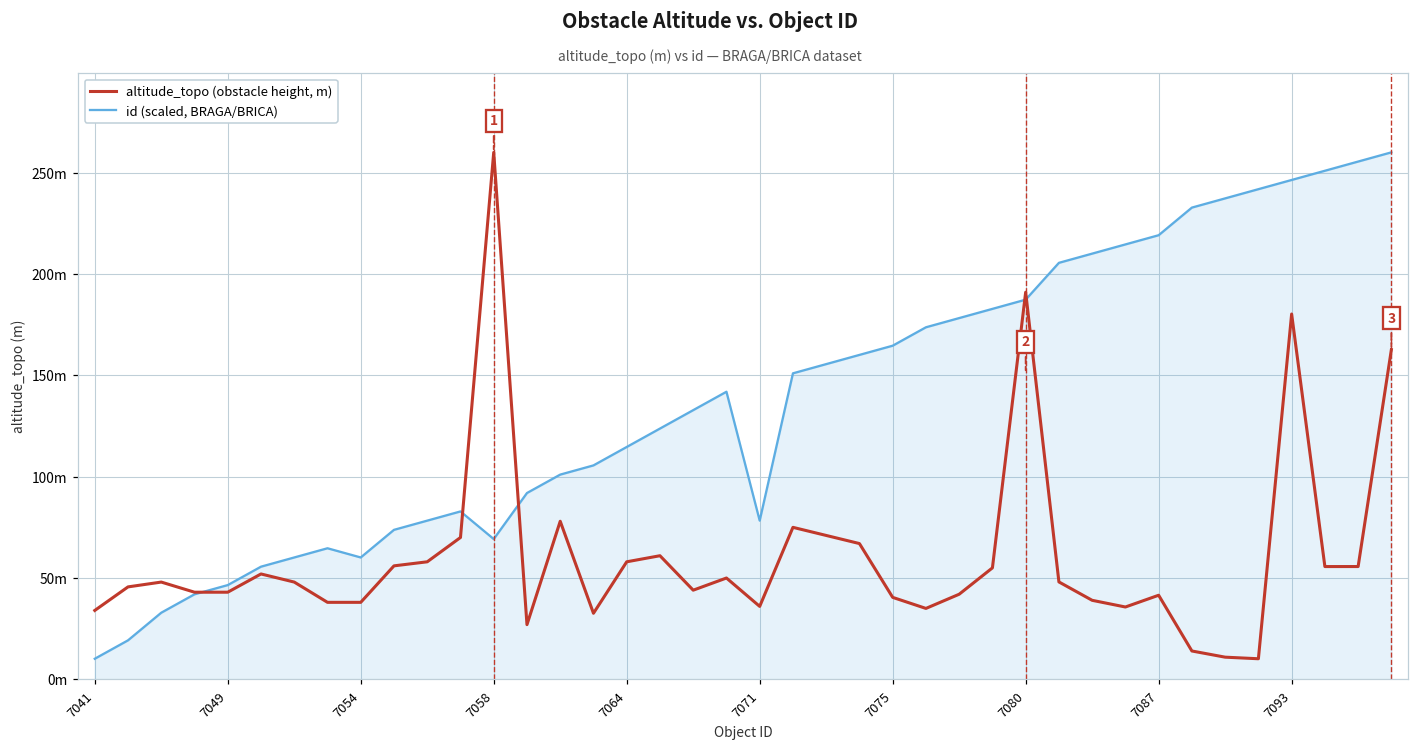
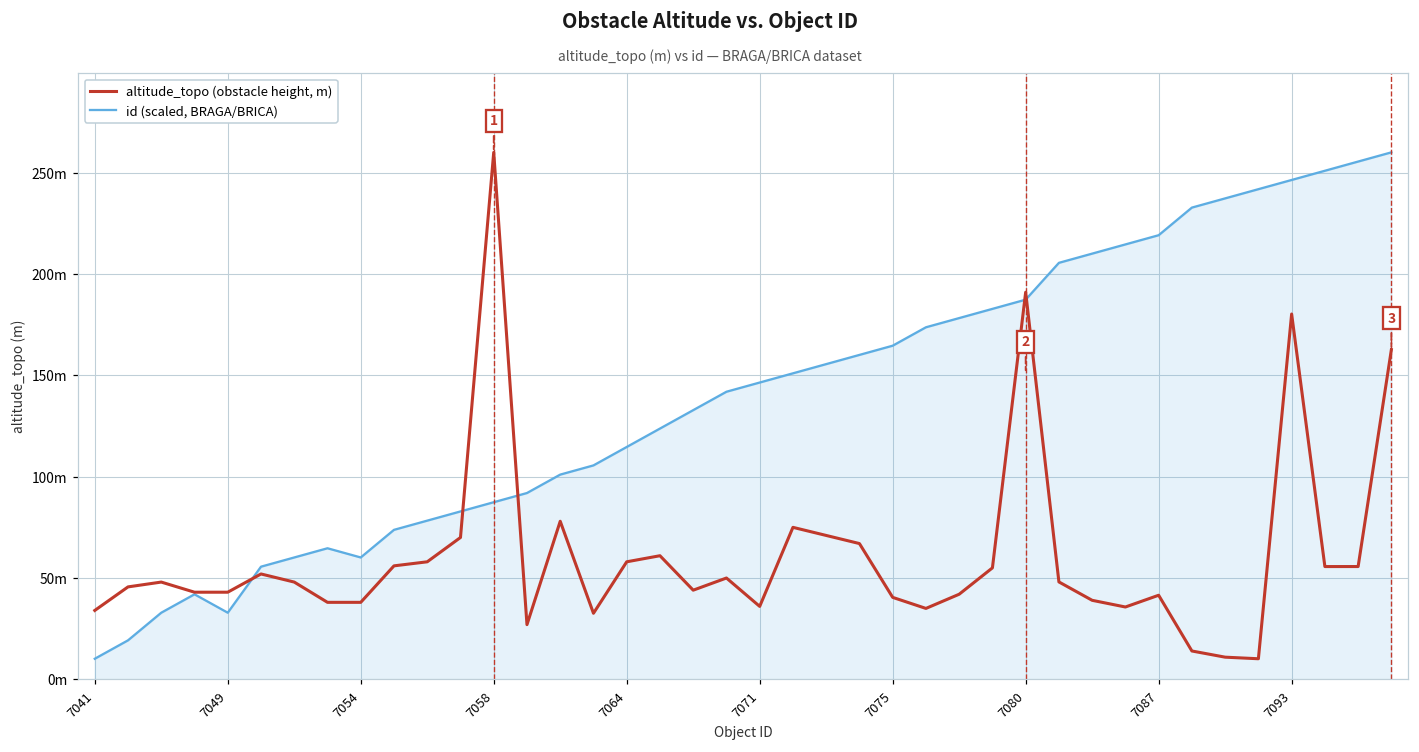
  {
    "altitude_topo (obstacle height, m)": {
      "7041": "34m",
      "7049": "43m",
      "7054": "38m",
      "7064": "58m",
      "7071": "36m",
      "7075": "40m",
      "7080": "191m",
      "7087": "42m",
      "7093": "180m"
    },
    "id (scaled, BRAGA/BRICA)": {
      "7041": "10m",
-     "7049": "47m",
+     "7049": "33m",
      "7054": "60m",
-     "7058": "69m",
+     "7058": "87m",
      "7064": "115m",
-     "7071": "78m",
+     "7071": "146m",
      "7075": "165m",
      "7080": "187m",
      "7087": "219m",
      "7093": "246m"
    }
  }
